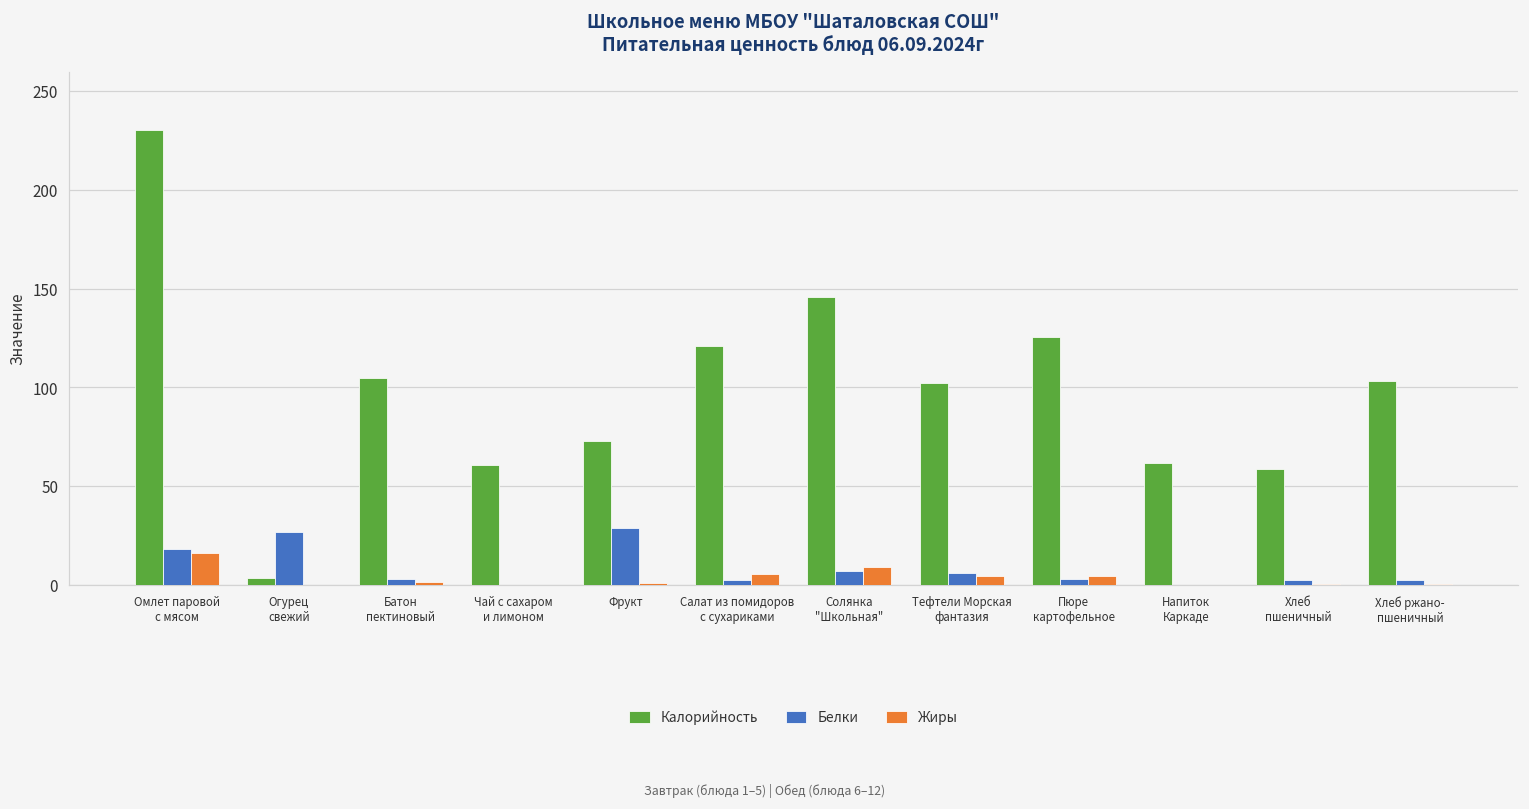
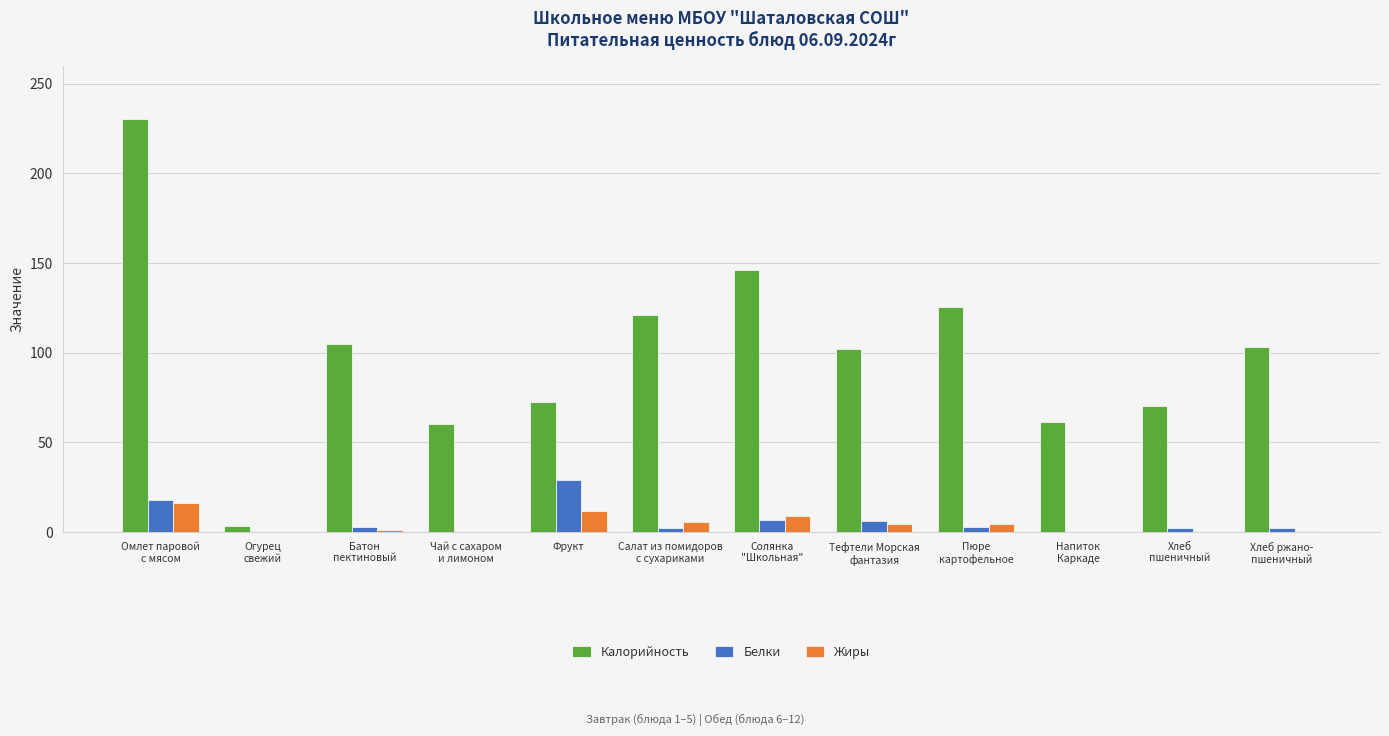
  {
    "Калорийность": {
      "Омлет паровой с мясом": 230,
      "Огурец свежий": 3,
      "Батон пектиновый": 105,
      "Чай с сахаром и лимоном": 61,
      "Фрукт": 73,
      "Салат из помидоров с сухариками": 121,
      "Солянка \"Школьная\"": 146,
      "Тефтели Морская фантазия": 102,
      "Пюре картофельное": 126,
      "Напиток Каркаде": 62,
-     "Хлеб пшеничный": 59,
+     "Хлеб пшеничный": 70,
      "Хлеб ржано- пшеничный": 103
    },
    "Белки": {
      "Омлет паровой с мясом": 18,
-     "Огурец свежий": 27,
+     "Огурец свежий": 0,
      "Батон пектиновый": 3,
      "Фрукт": 29,
      "Салат из помидоров с сухариками": 3,
      "Солянка \"Школьная\"": 7,
      "Тефтели Морская фантазия": 6,
      "Пюре картофельное": 3,
      "Хлеб пшеничный": 2,
      "Хлеб ржано- пшеничный": 2
    },
    "Жиры": {
      "Омлет паровой с мясом": 16,
-     "Фрукт": 1,
+     "Фрукт": 12,
      "Салат из помидоров с сухариками": 6,
      "Солянка \"Школьная\"": 9,
      "Тефтели Морская фантазия": 4,
      "Пюре картофельное": 4,
      "Напиток Каркаде": 0
    }
  }
